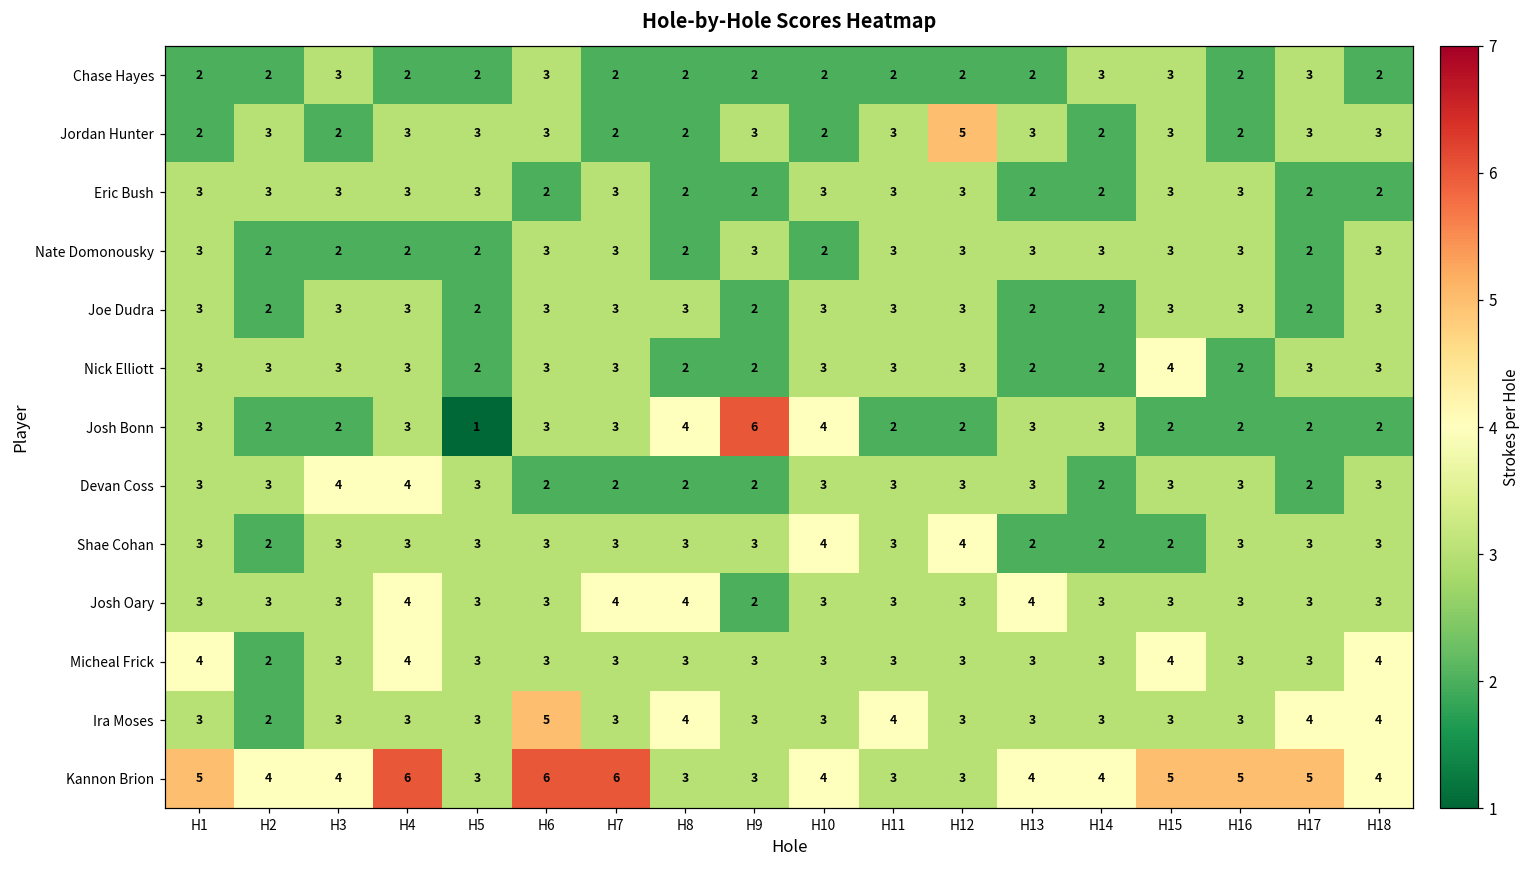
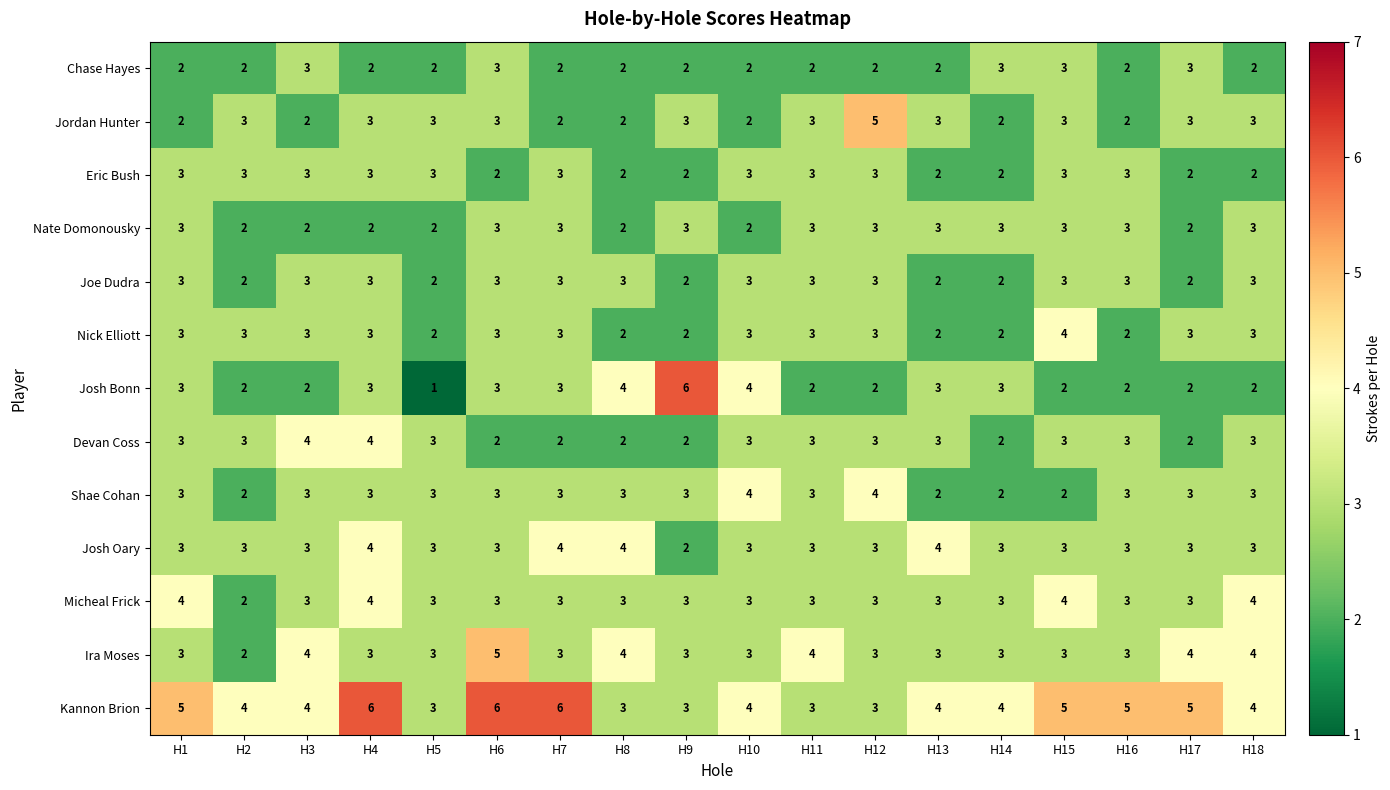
  {
    "Ira Moses": {
      "H1": 3,
      "H2": 2,
-     "H3": 3,
+     "H3": 4,
      "H4": 3,
      "H5": 3,
      "H6": 5,
      "H7": 3,
      "H8": 4,
      "H9": 3,
      "H10": 3,
      "H11": 4,
      "H12": 3,
      "H13": 3,
      "H14": 3,
      "H15": 3,
      "H16": 3,
      "H17": 4,
      "H18": 4
    }
  }
